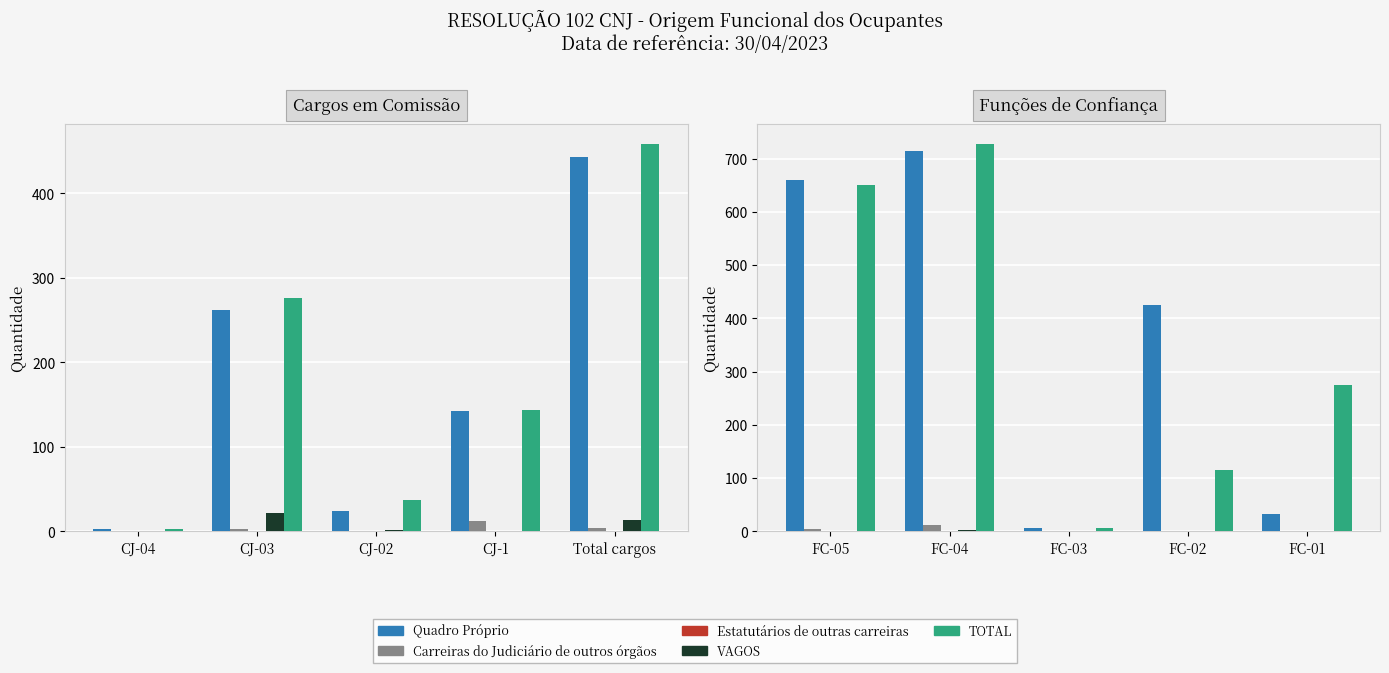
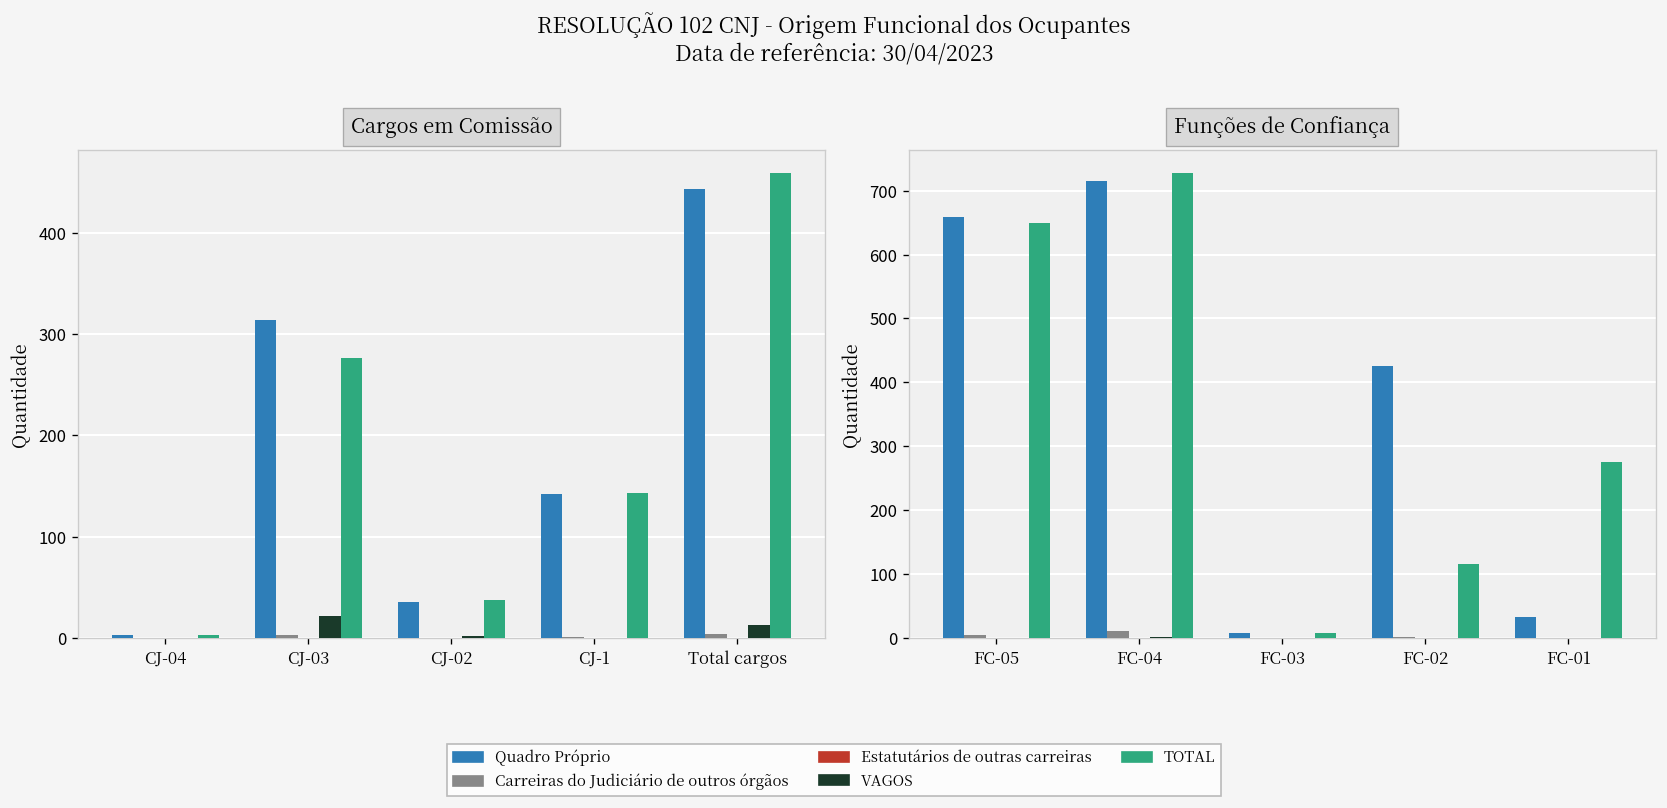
  {
    "Cargos em Comissão": {
      "Quadro Próprio": {
        "CJ-04": 0,
-       "CJ-03": 260,
-       "CJ-02": 20,
+       "CJ-03": 310,
+       "CJ-02": 40,
        "CJ-1": 140,
        "Total cargos": 440
      },
      "Carreiras do Judiciário de outros órgãos": {
        "CJ-04": 0,
        "CJ-03": 0,
        "CJ-02": 0,
-       "CJ-1": 10,
+       "CJ-1": 0,
        "Total cargos": 0
      },
      "Estatutários de outras carreiras": {
        "CJ-04": 0,
        "CJ-03": 0,
        "CJ-02": 0,
        "CJ-1": 0,
        "Total cargos": 0
      },
      "VAGOS": {
        "CJ-04": 0,
        "CJ-03": 20,
        "CJ-1": 0,
        "Total cargos": 10
      },
      "TOTAL": {
        "CJ-04": 0,
        "CJ-03": 280,
        "CJ-02": 40,
        "CJ-1": 140,
        "Total cargos": 460
      }
    },
    "Funções de Confiança": {
      "Quadro Próprio": {
        "FC-05": 660,
        "FC-04": 720,
        "FC-03": 10,
        "FC-02": 430,
        "FC-01": 30
      },
      "Carreiras do Judiciário de outros órgãos": {
        "FC-04": 10,
        "FC-03": 0,
        "FC-01": 0
      },
      "Estatutários de outras carreiras": {
        "FC-05": 0,
        "FC-04": 0,
        "FC-03": 0,
        "FC-02": 0,
        "FC-01": 0
      },
      "VAGOS": {
        "FC-05": 0,
        "FC-03": 0,
        "FC-02": 0,
        "FC-01": 0
      },
      "TOTAL": {
        "FC-05": 650,
        "FC-04": 730,
        "FC-03": 10,
        "FC-02": 120,
        "FC-01": 280
      }
    }
  }
